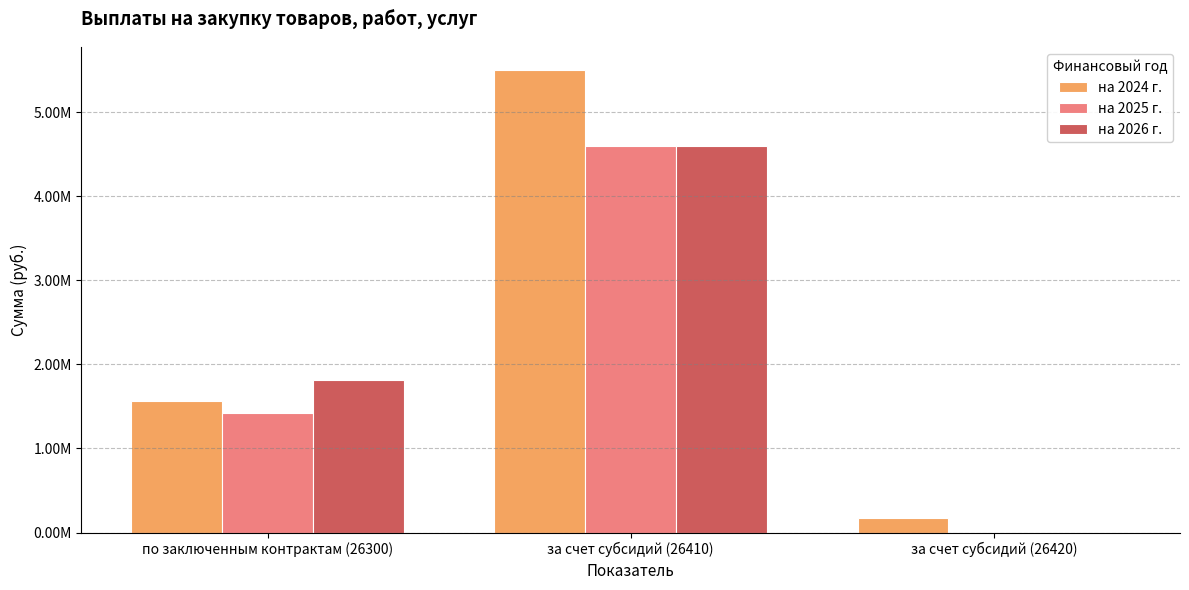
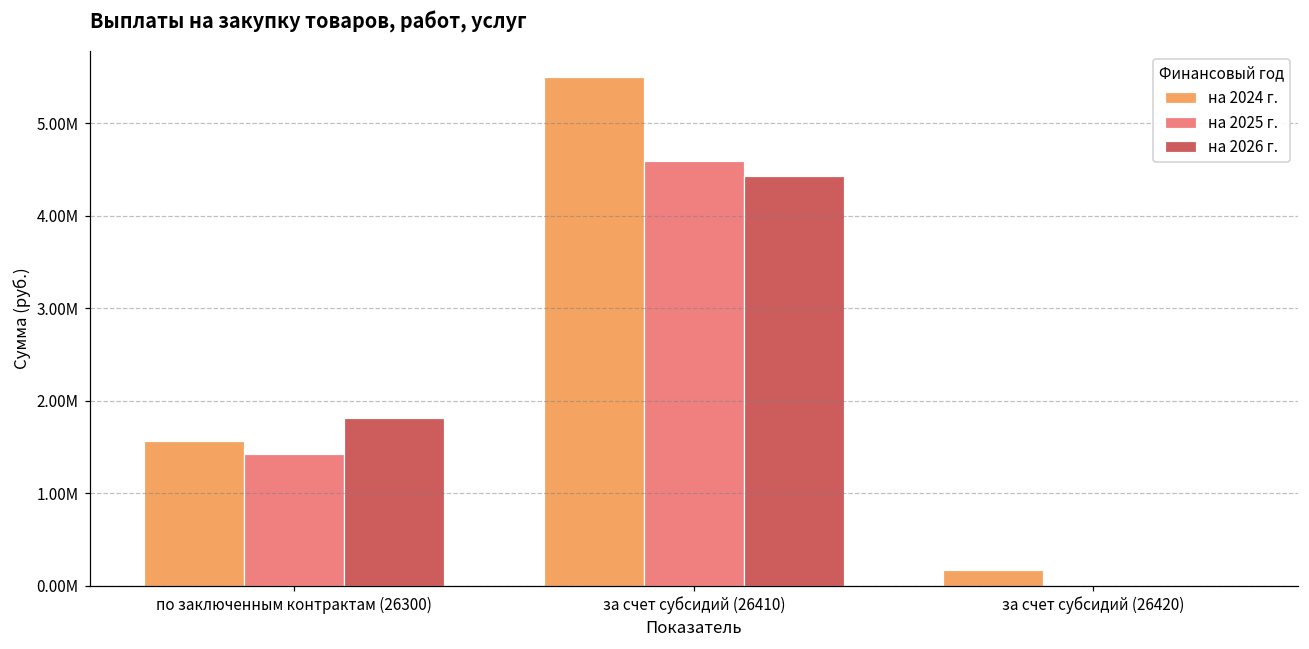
  {
    "на 2026 г.": {
      "по заключенным контрактам (26300)": 1800000,
-     "за счет субсидий (26410)": 4600000,
+     "за счет субсидий (26410)": 4400000,
      "за счет субсидий (26420)": 0
    }
  }
